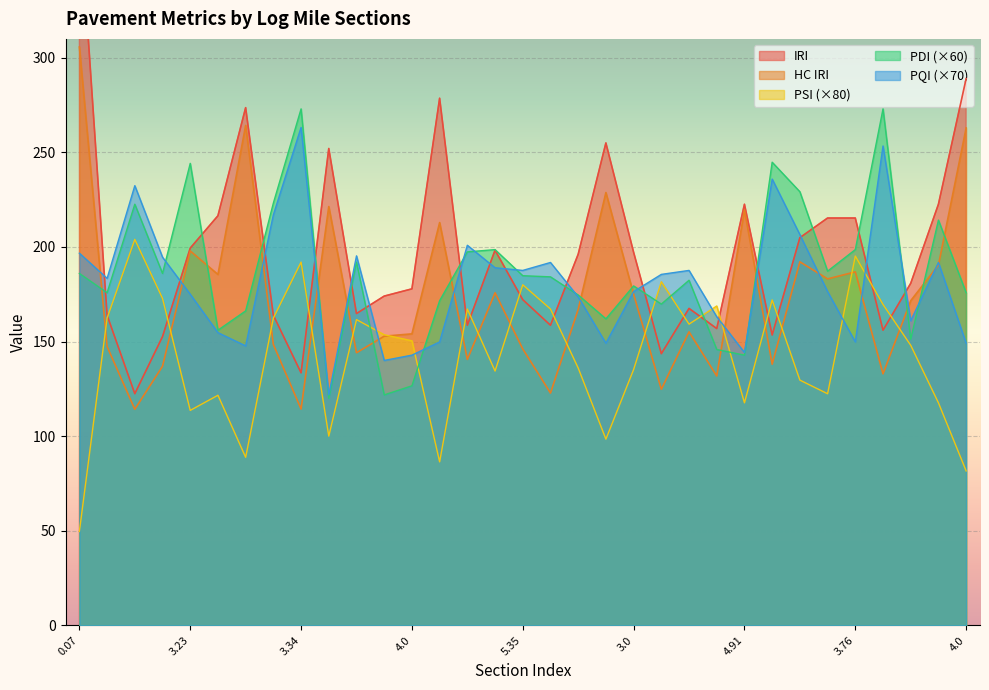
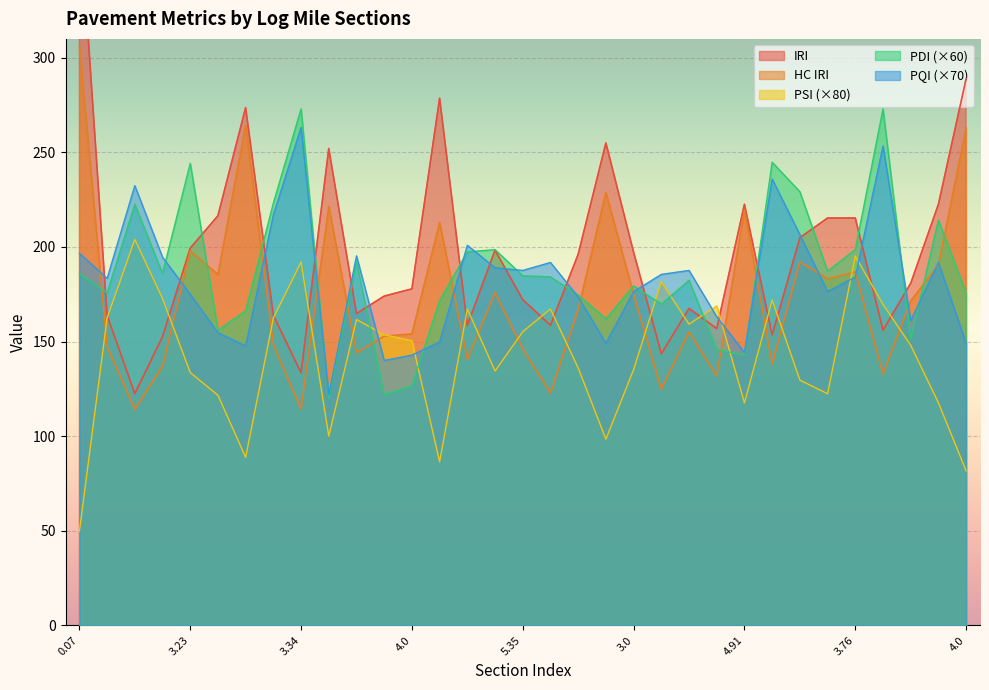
  {
    "PSI (×80)": {
      "0.07": 50,
-     "3.23": 114,
+     "3.23": 134,
      "3.34": 192,
-     "5.35": 180,
+     "5.35": 155,
      "4.91": 118,
      "3.76": 195
    },
    "PDI (×60)": {
      "0.07": 186,
      "3.23": 244,
      "3.34": 273,
      "5.35": 185,
      "4.91": 143,
      "3.76": 199
    },
    "PQI (×70)": {
      "0.07": 197,
      "3.23": 175,
      "3.34": 263,
      "5.35": 188,
      "4.91": 144,
-     "3.76": 150
+     "3.76": 184
    }
  }
